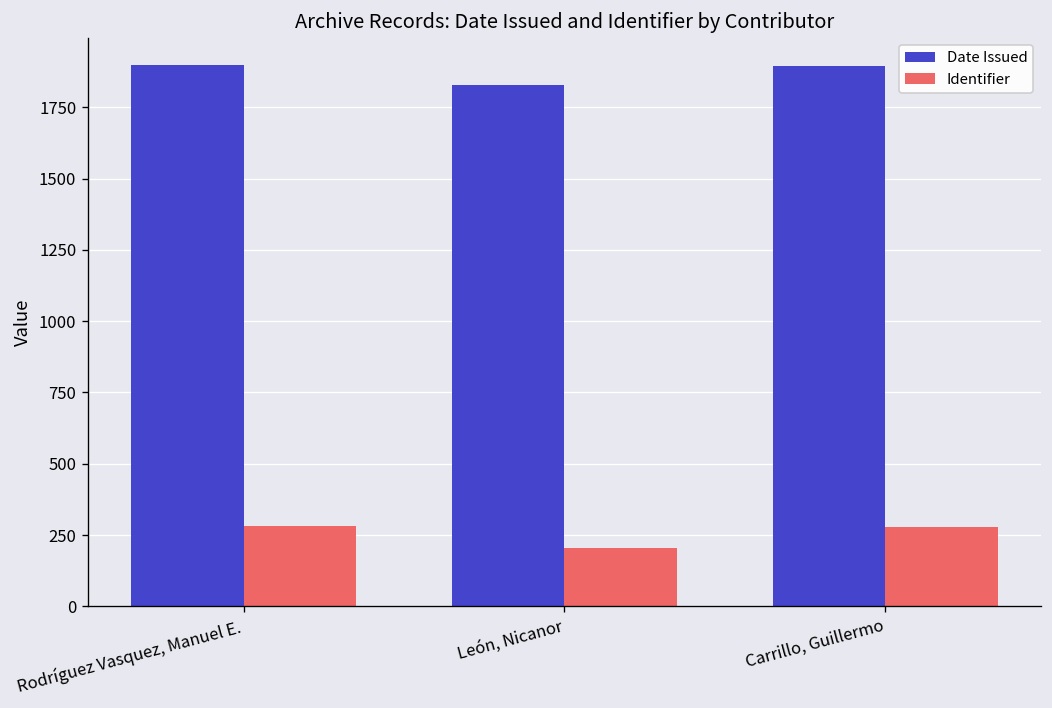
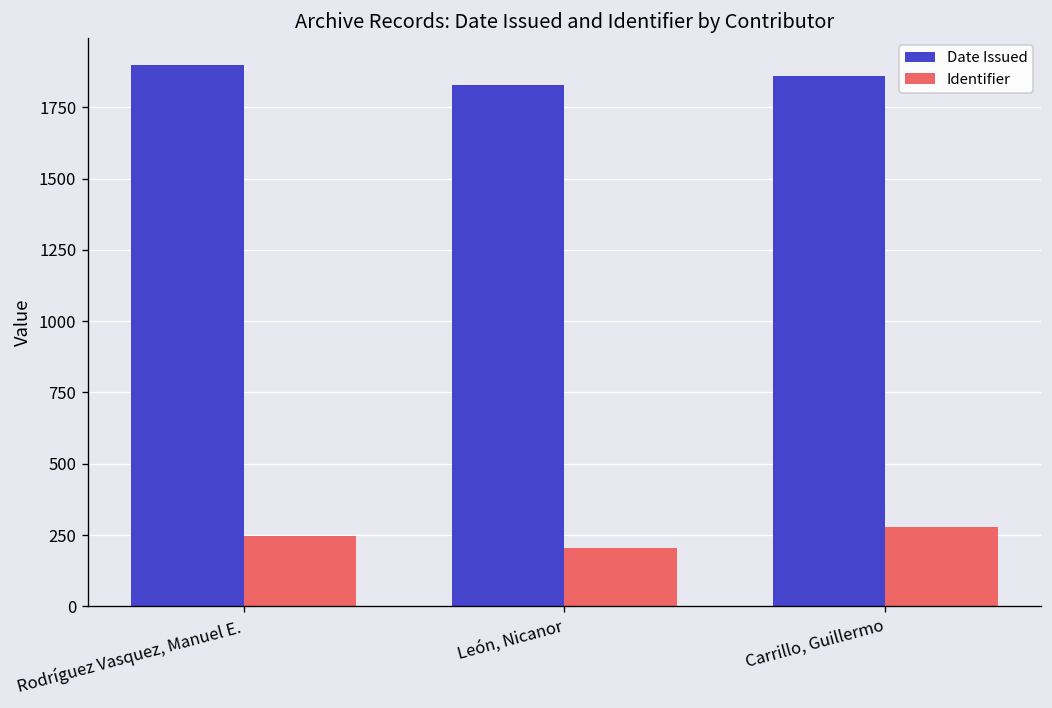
  {
    "Date Issued": {
      "Rodríguez Vasquez, Manuel E.": 1900,
      "León, Nicanor": 1830,
-     "Carrillo, Guillermo": 1890
+     "Carrillo, Guillermo": 1860
    },
    "Identifier": {
-     "Rodríguez Vasquez, Manuel E.": 280,
+     "Rodríguez Vasquez, Manuel E.": 250,
      "León, Nicanor": 210,
      "Carrillo, Guillermo": 280
    }
  }
